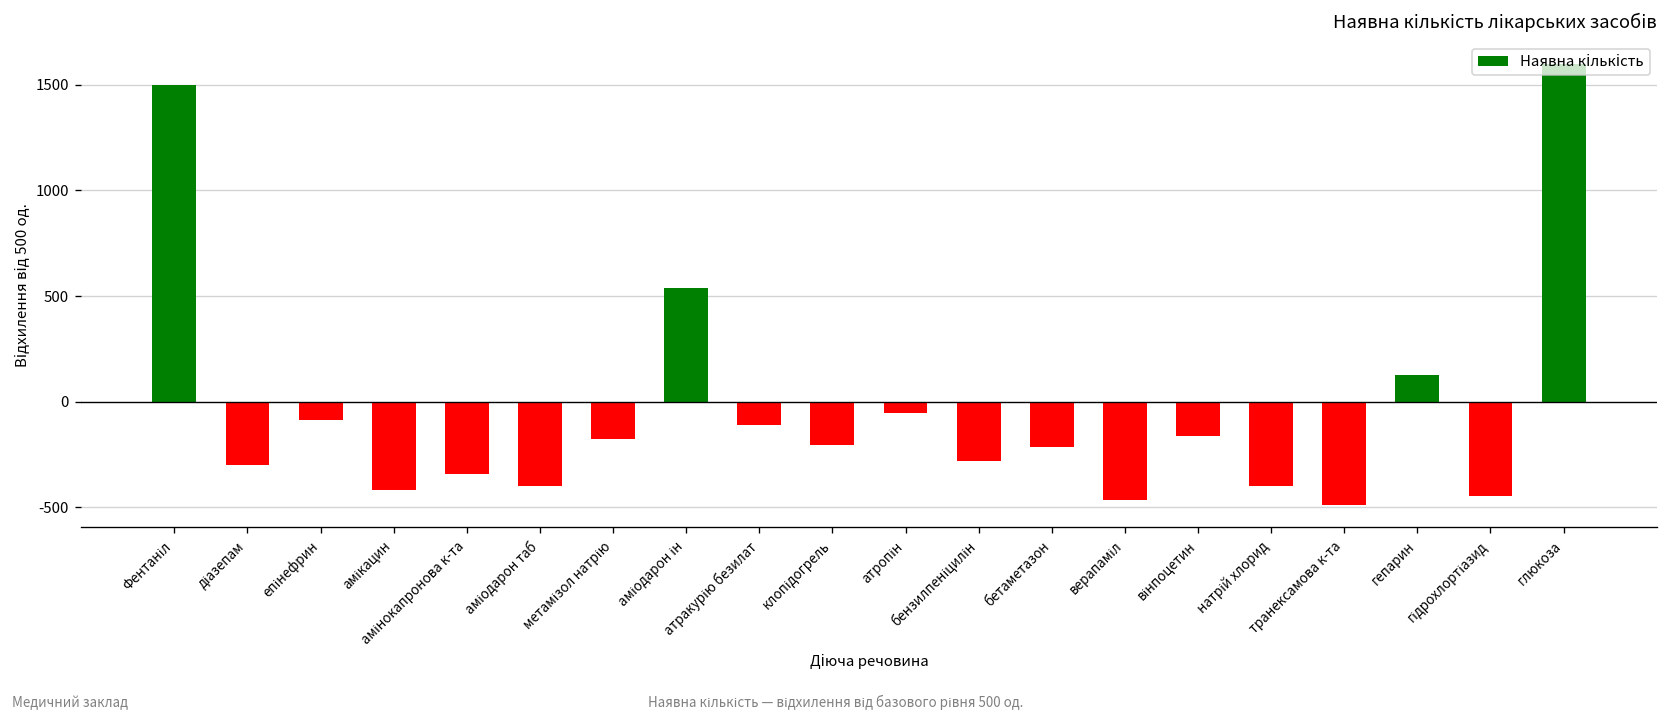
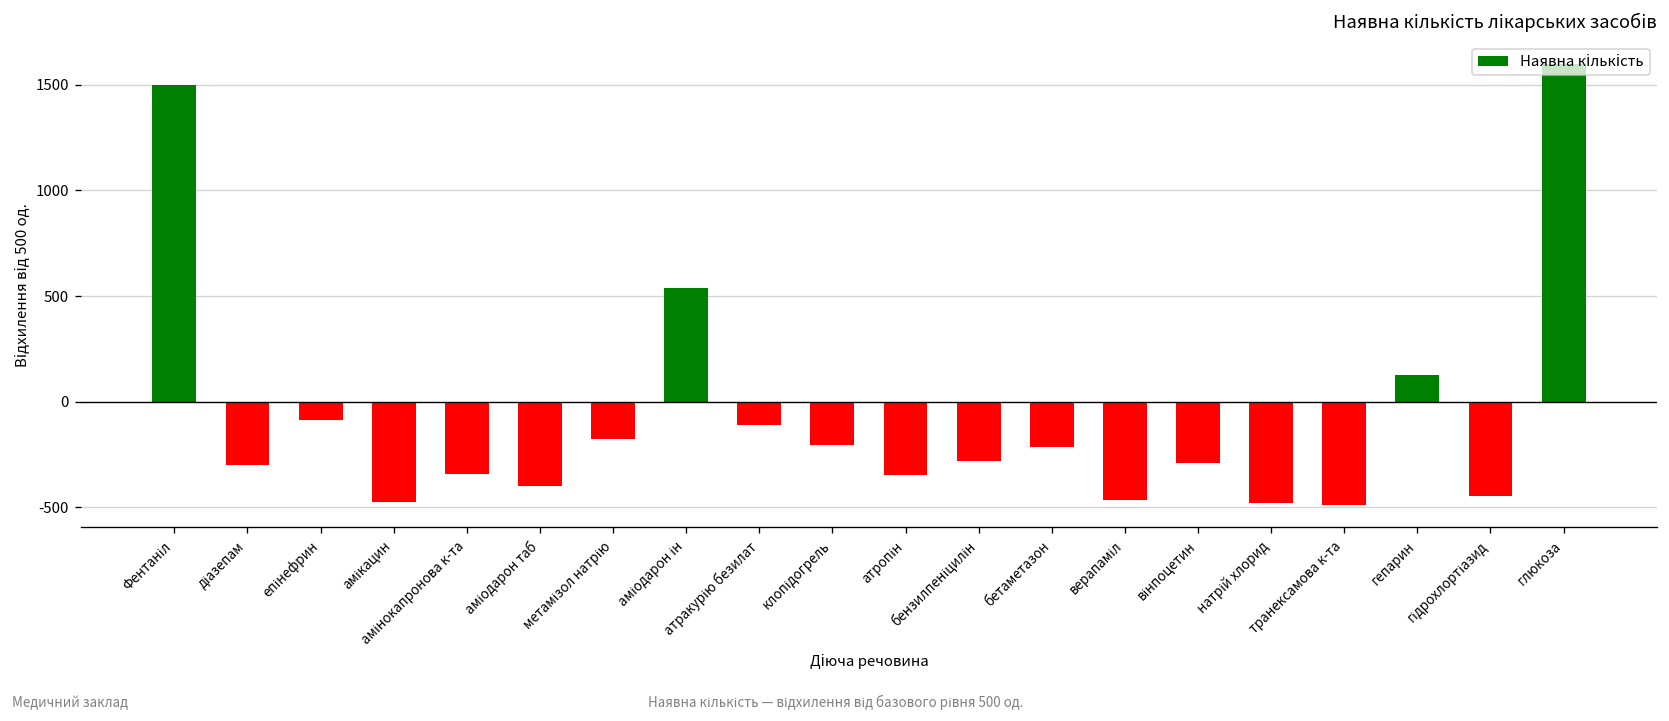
  {
    "Фентаніл": 1500,
    "діазепам": -300,
    "епінефрин": -90,
-   "амікацин": -420,
+   "амікацин": -480,
    "амінокапронова к-та": -340,
    "аміодарон таб": -400,
    "метамізол натрію": -180,
    "аміодарон ін": 540,
    "атракурію безилат": -110,
    "клопідогрель": -200,
-   "атропін": -50,
+   "атропін": -350,
    "бензилпеніцилін": -280,
    "бетаметазон": -210,
    "верапаміл": -470,
-   "вінпоцетин": -170,
-   "натрій хлорид": -400,
+   "вінпоцетин": -290,
+   "натрій хлорид": -480,
    "транексамова к-та": -490,
    "гепарин": 130,
    "гідрохлортіазид": -450
  }
